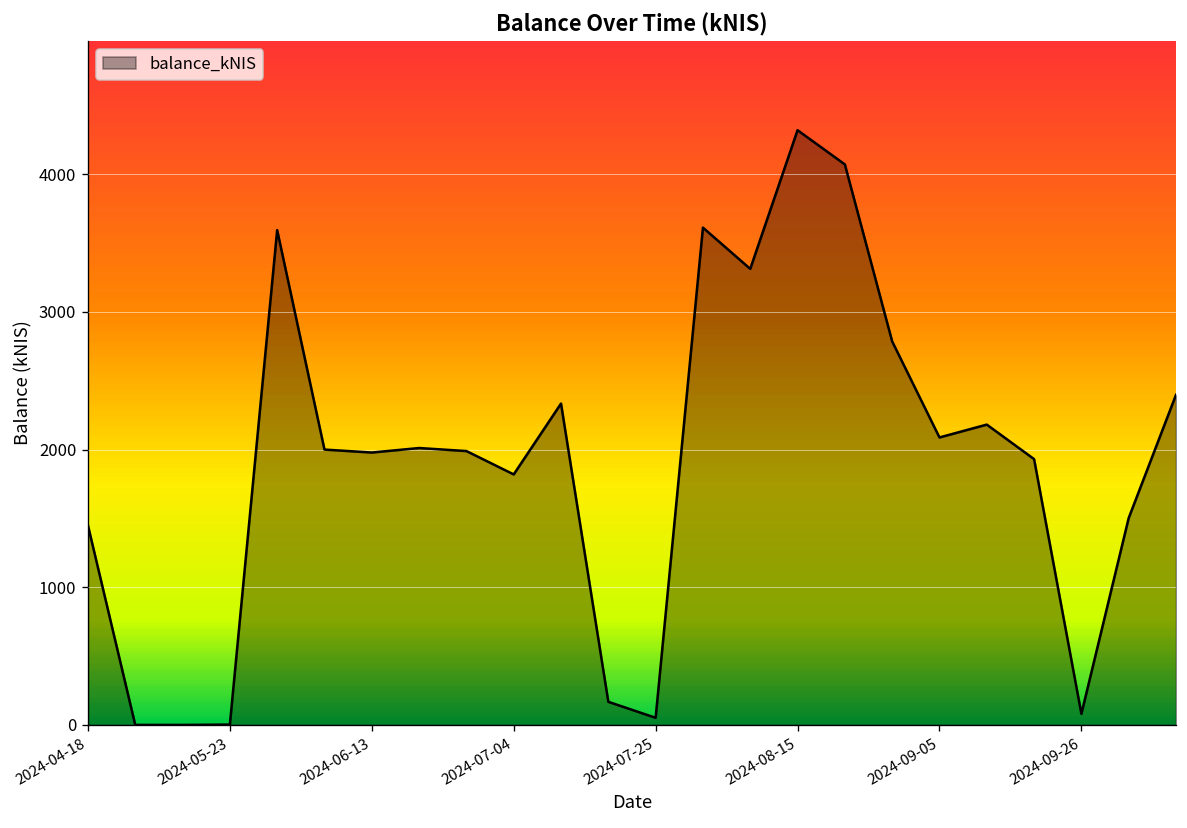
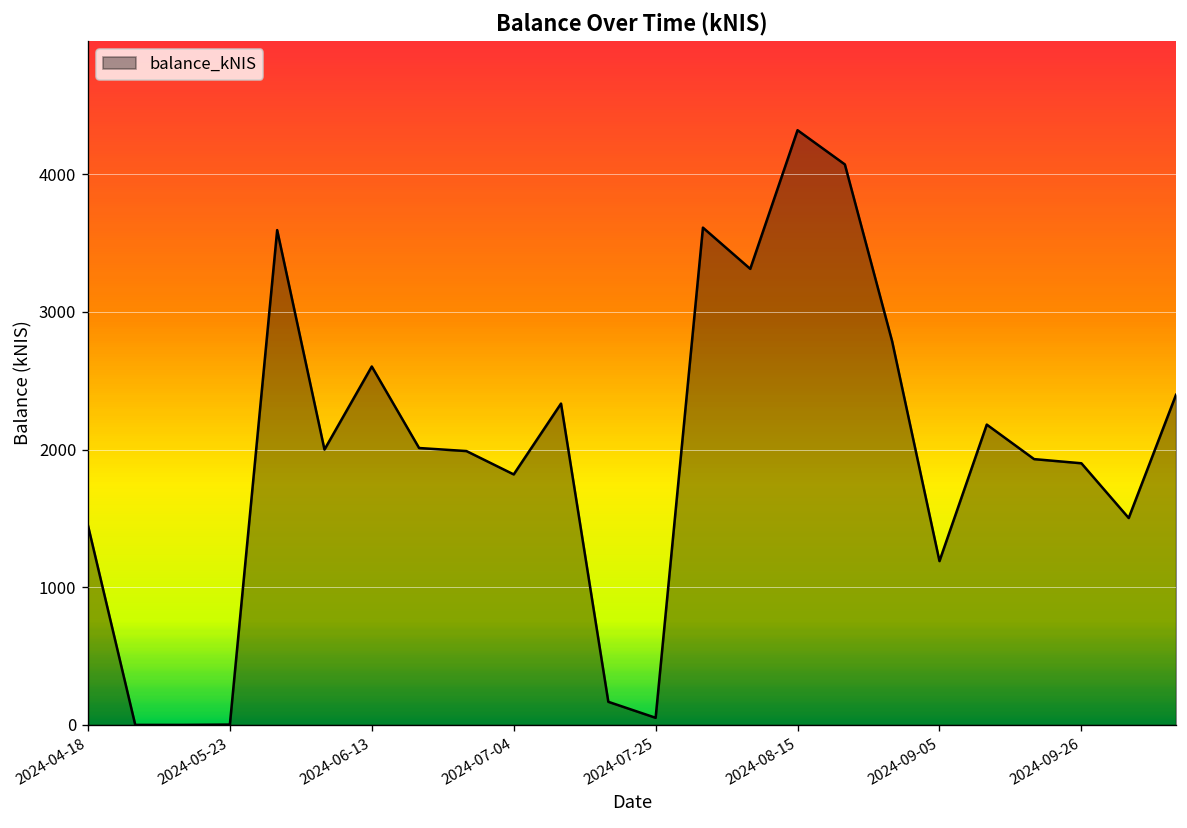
  {
    "2024-04-18": 1450,
    "2024-05-23": 0,
-   "2024-06-13": 1980,
+   "2024-06-13": 2600,
    "2024-07-04": 1820,
    "2024-07-25": 50,
    "2024-08-15": 4320,
-   "2024-09-05": 2090,
-   "2024-09-26": 80
+   "2024-09-05": 1190,
+   "2024-09-26": 1900
  }
